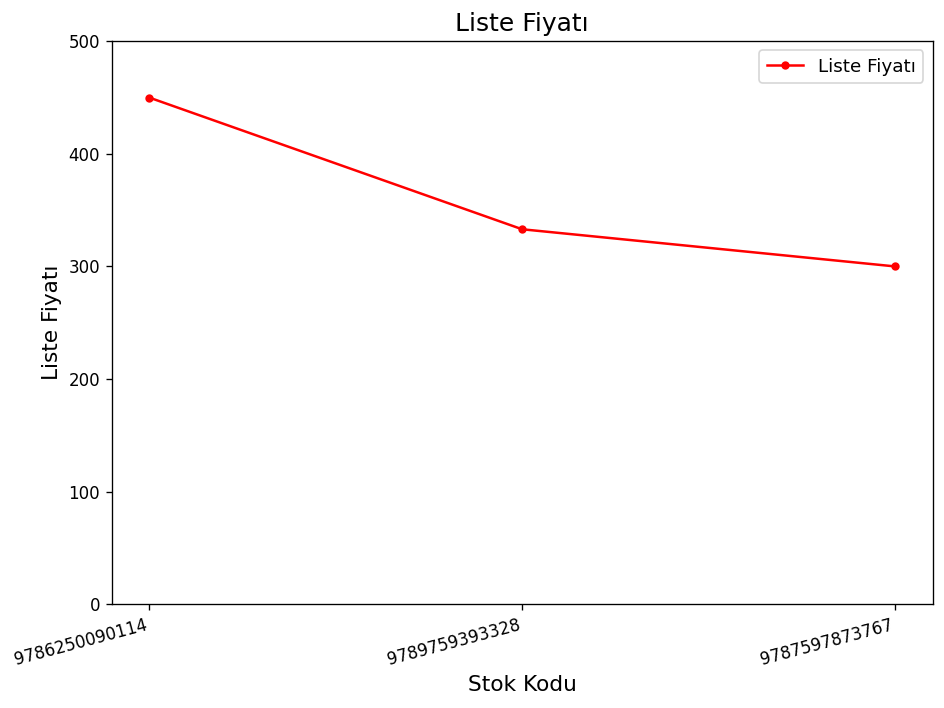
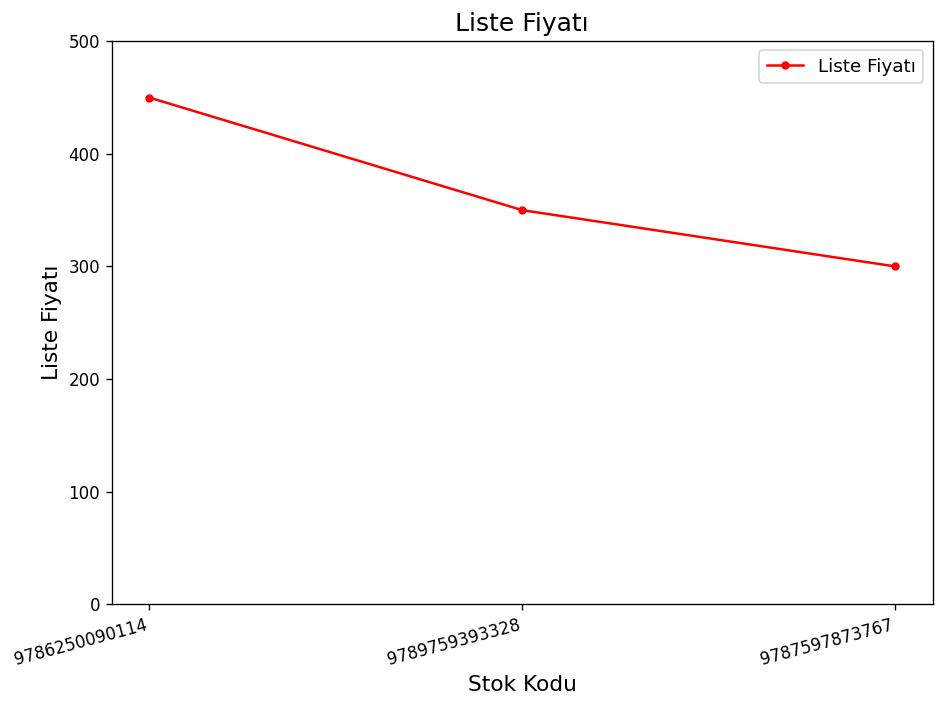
  {
    "9786250090114": 450,
-   "9789759393328": 330,
+   "9789759393328": 350,
    "9787597873767": 300
  }
